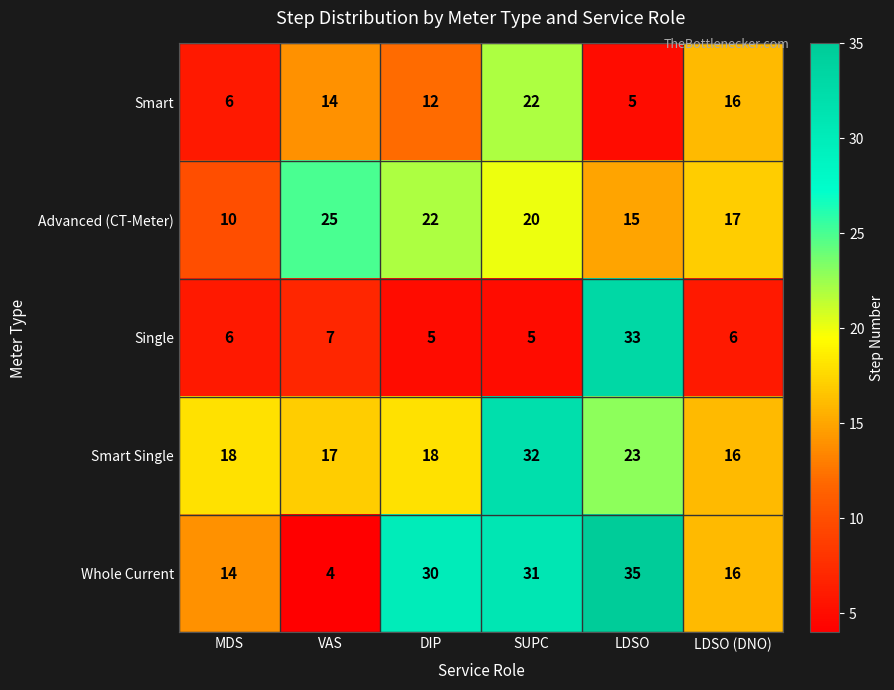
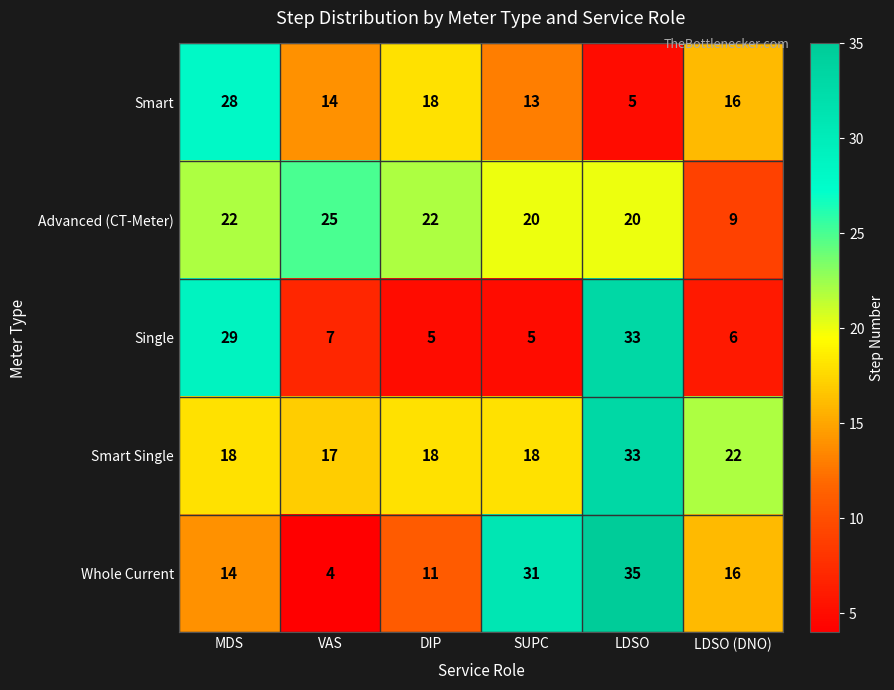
  {
    "Smart": {
-     "MDS": 6,
+     "MDS": 28,
      "VAS": 14,
-     "DIP": 12,
-     "SUPC": 22,
+     "DIP": 18,
+     "SUPC": 13,
      "LDSO": 5
    },
    "Advanced (CT-Meter)": {
-     "MDS": 10,
+     "MDS": 22,
      "VAS": 25,
      "DIP": 22,
      "SUPC": 20,
-     "LDSO": 15,
-     "LDSO (DNO)": 17
+     "LDSO": 20,
+     "LDSO (DNO)": 9
    },
    "Single": {
-     "MDS": 6,
+     "MDS": 29,
      "VAS": 7,
      "DIP": 5,
      "SUPC": 5,
      "LDSO": 33,
      "LDSO (DNO)": 6
    },
    "Smart Single": {
      "MDS": 18,
      "VAS": 17,
      "DIP": 18,
-     "SUPC": 32,
-     "LDSO": 23,
-     "LDSO (DNO)": 16
+     "SUPC": 18,
+     "LDSO": 33,
+     "LDSO (DNO)": 22
    },
    "Whole Current": {
      "MDS": 14,
      "VAS": 4,
-     "DIP": 30,
+     "DIP": 11,
      "SUPC": 31,
      "LDSO": 35,
      "LDSO (DNO)": 16
    }
  }
